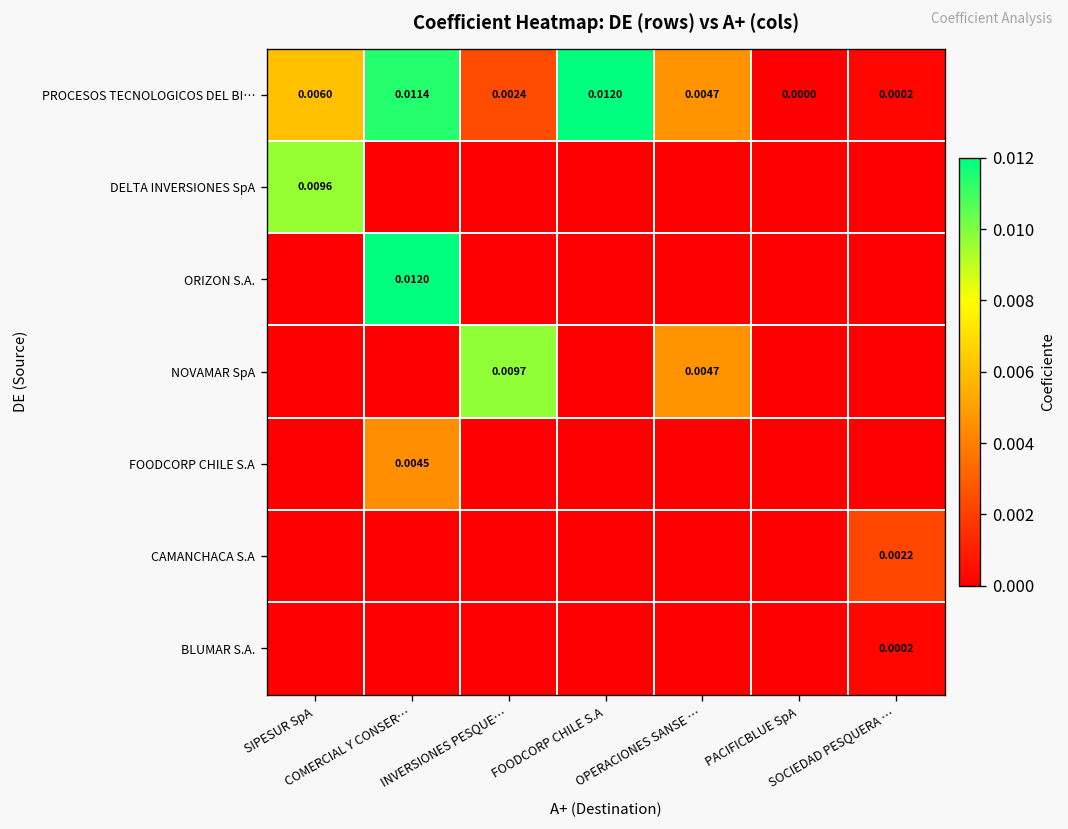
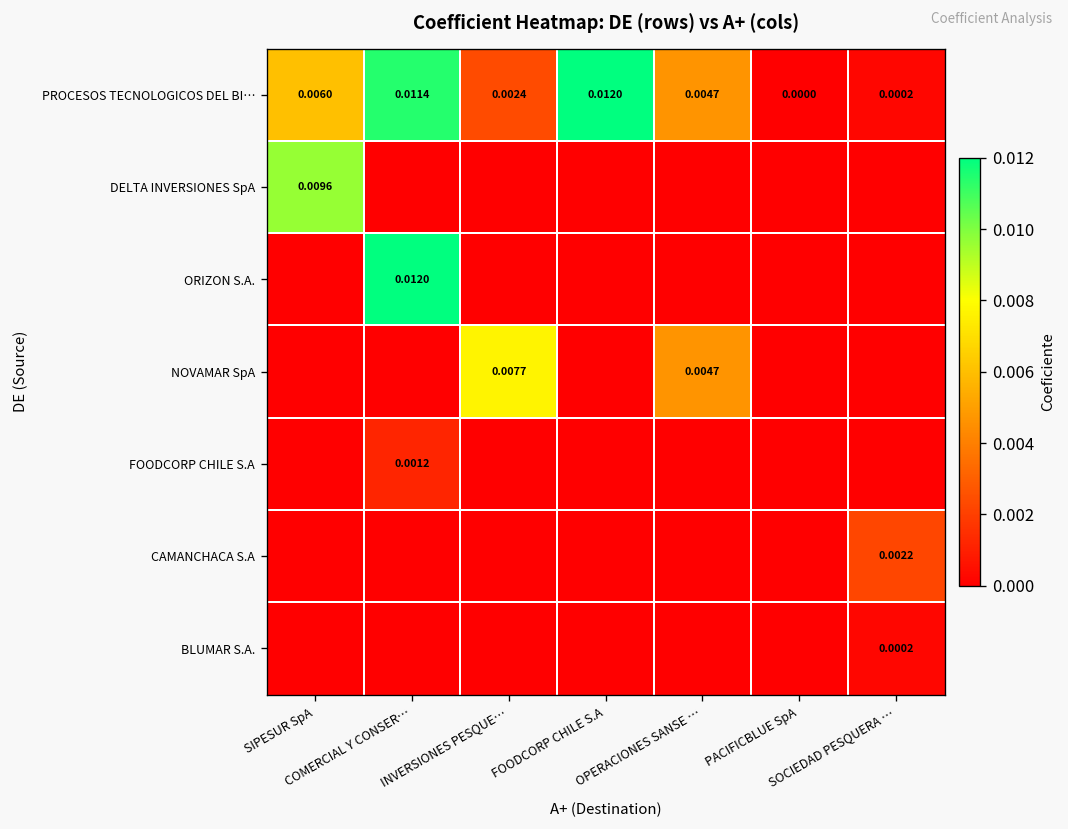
  {
    "PROCESOS TECNOLOGICOS DEL BI…": {
      "SIPESUR SpA": 0.0060,
      "COMERCIAL Y CONSER…": 0.0114,
      "INVERSIONES PESQUE…": 0.0024,
      "FOODCORP CHILE S.A": 0.0120,
      "OPERACIONES SANSE …": 0.0047,
      "PACIFICBLUE SpA": 0.0000,
      "SOCIEDAD PESQUERA …": 0.0002
    },
    "DELTA INVERSIONES SpA": {
      "SIPESUR SpA": 0.0096
    },
    "ORIZON S.A.": {
      "COMERCIAL Y CONSER…": 0.0120
    },
    "NOVAMAR SpA": {
-     "INVERSIONES PESQUE…": 0.0097,
+     "INVERSIONES PESQUE…": 0.0077,
      "OPERACIONES SANSE …": 0.0047
    },
    "FOODCORP CHILE S.A": {
-     "COMERCIAL Y CONSER…": 0.0045
+     "COMERCIAL Y CONSER…": 0.0012
    },
    "CAMANCHACA S.A": {
      "SOCIEDAD PESQUERA …": 0.0022
    },
    "BLUMAR S.A.": {
      "SOCIEDAD PESQUERA …": 0.0002
    }
  }
